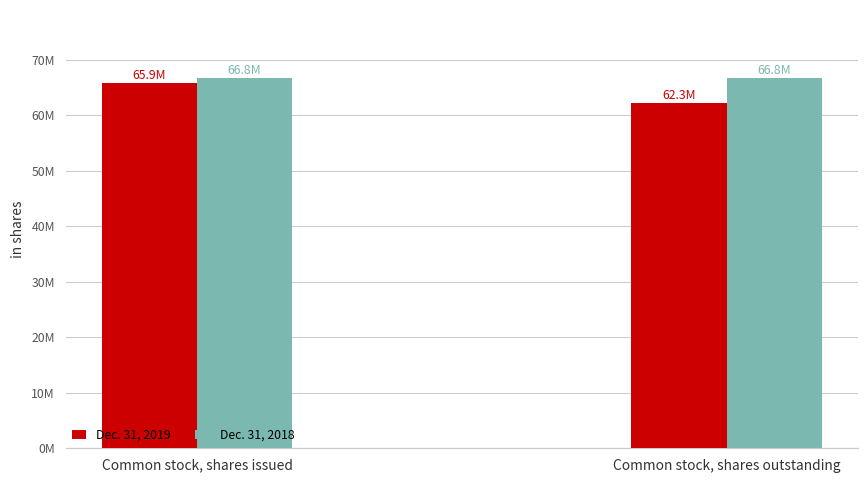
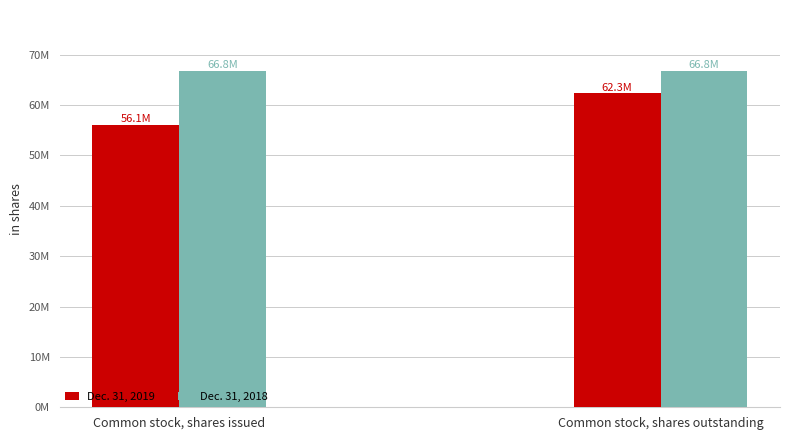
  {
    "Dec. 31, 2019": {
-     "Common stock, shares issued": "65.9M",
+     "Common stock, shares issued": "56.1M",
      "Common stock, shares outstanding": "62.3M"
    },
    "Dec. 31, 2018": {
      "Common stock, shares issued": "66.8M",
      "Common stock, shares outstanding": "66.8M"
    }
  }
